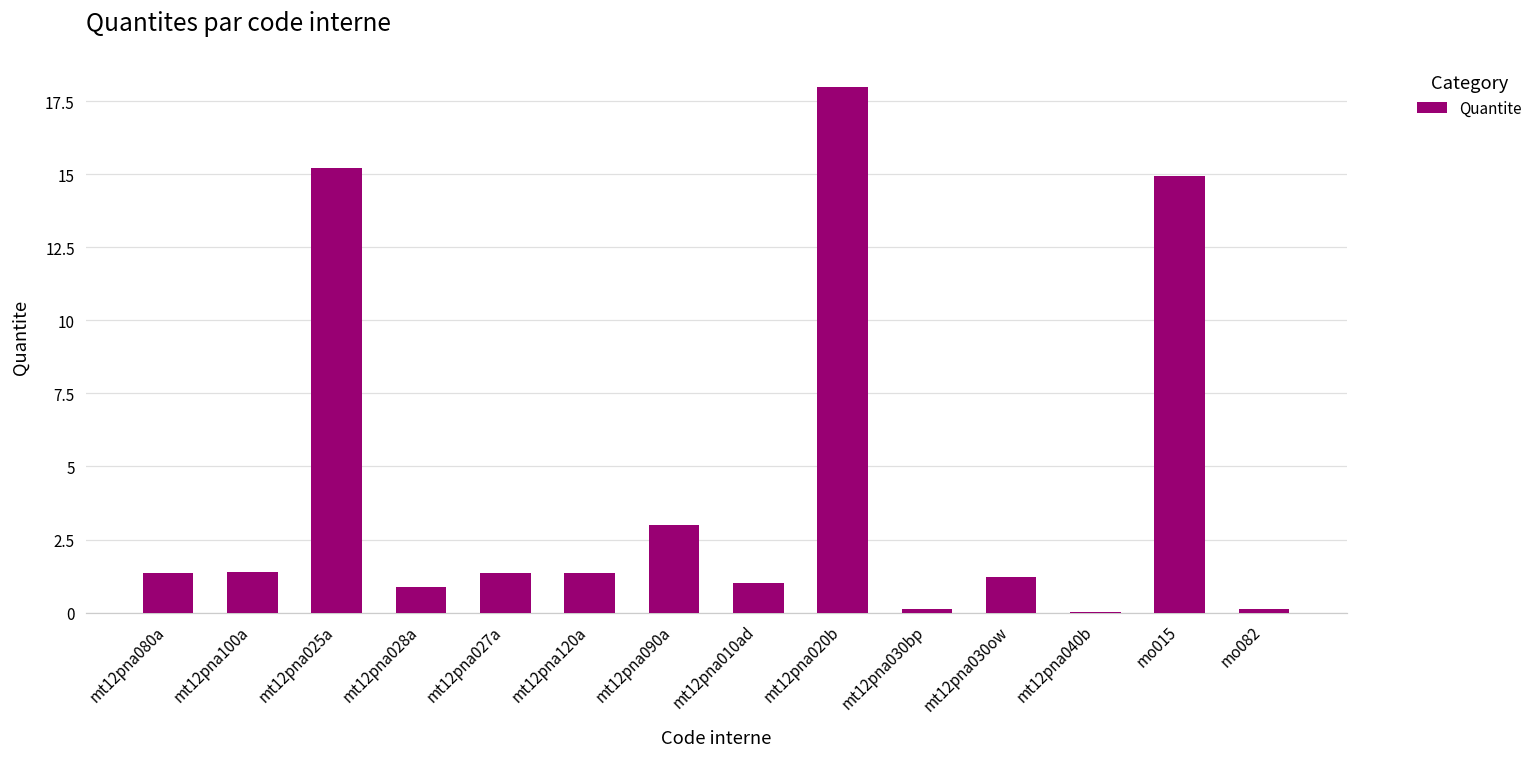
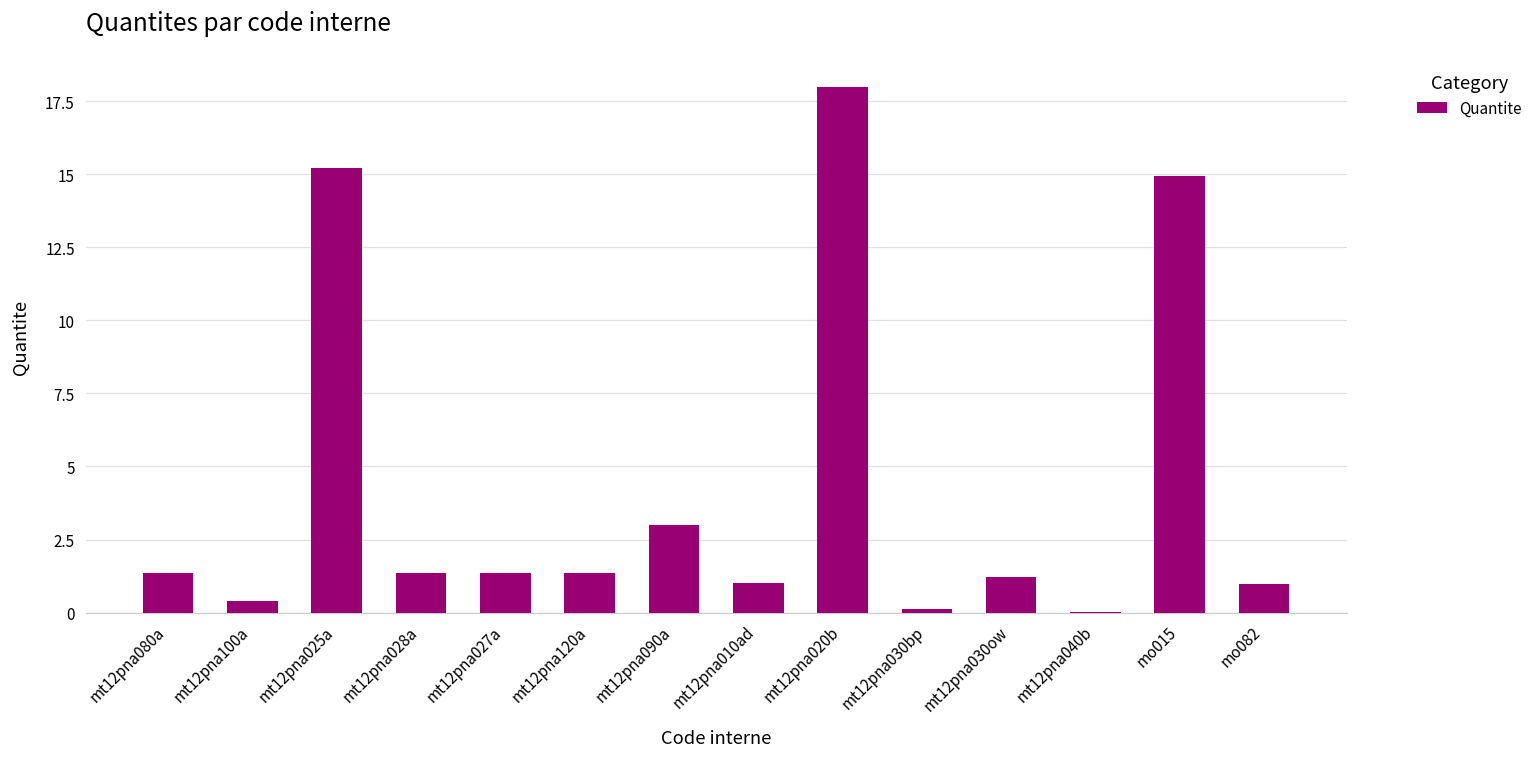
  {
    "mt12pna080a": 1.4,
-   "mt12pna100a": 1.4,
+   "mt12pna100a": 0.4,
    "mt12pna025a": 15.2,
-   "mt12pna028a": 0.9,
+   "mt12pna028a": 1.4,
    "mt12pna027a": 1.4,
    "mt12pna120a": 1.4,
    "mt12pna090a": 3.0,
    "mt12pna010ad": 1.0,
    "mt12pna020b": 18.0,
    "mt12pna030bp": 0.1,
    "mt12pna030ow": 1.2,
    "mo015": 14.9,
-   "mo082": 0.1
+   "mo082": 1.0
  }
